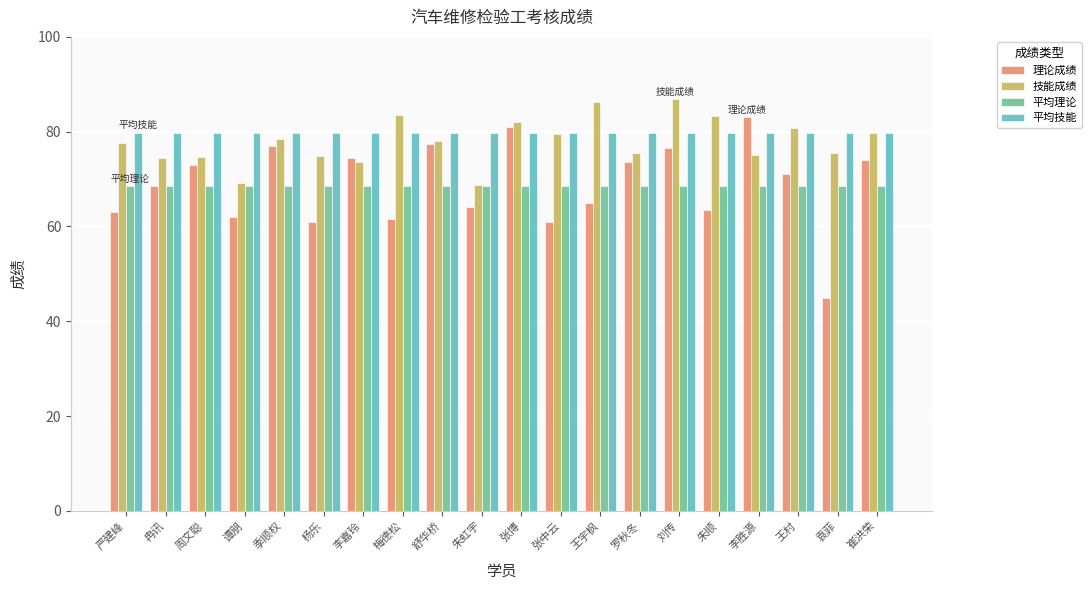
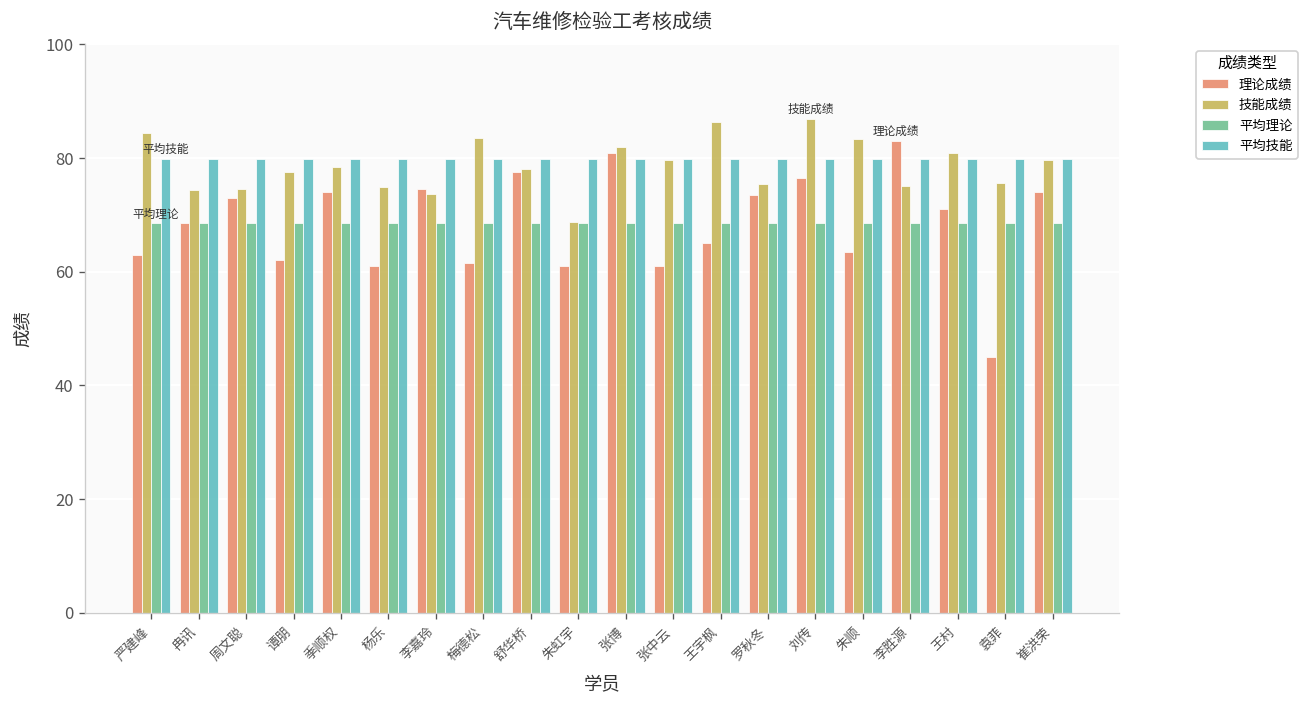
  {
    "理论成绩": {
      "严建峰": 63,
      "冉讯": 69,
      "周文聪": 73,
      "谭朋": 62,
-     "季顺权": 77,
+     "季顺权": 74,
      "杨乐": 61,
      "李嘉玲": 75,
      "梅德松": 62,
      "舒华桥": 78,
-     "朱虹宇": 64,
+     "朱虹宇": 61,
      "张博": 81,
      "张中云": 61,
      "王宇枫": 65,
      "罗秋冬": 74,
      "刘传": 77,
      "朱顺": 64,
      "李胜源": 83,
      "王村": 71,
      "袁菲": 45,
      "崔洪荣": 74
    },
    "技能成绩": {
-     "严建峰": 78,
+     "严建峰": 84,
      "冉讯": 74,
      "周文聪": 75,
-     "谭朋": 69,
+     "谭朋": 78,
      "季顺权": 79,
      "杨乐": 75,
      "李嘉玲": 74,
      "梅德松": 84,
      "舒华桥": 78,
      "朱虹宇": 69,
      "张博": 82,
      "张中云": 80,
      "王宇枫": 86,
      "罗秋冬": 75,
      "刘传": 87,
      "朱顺": 83,
      "李胜源": 75,
      "王村": 81,
      "袁菲": 76,
      "崔洪荣": 80
    }
  }
